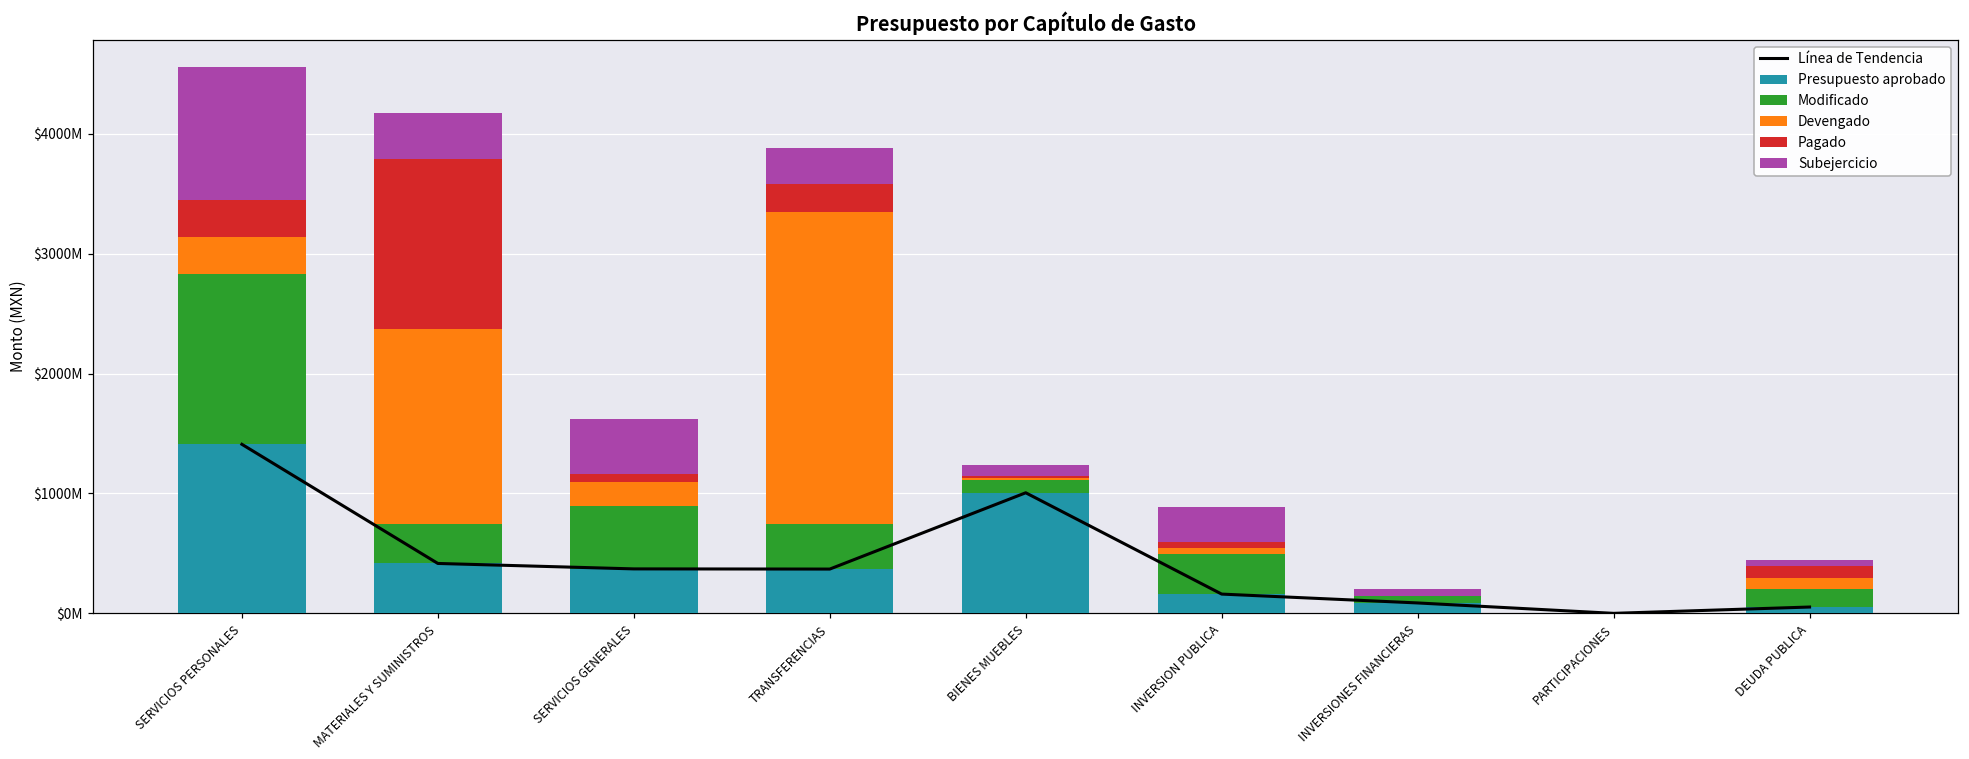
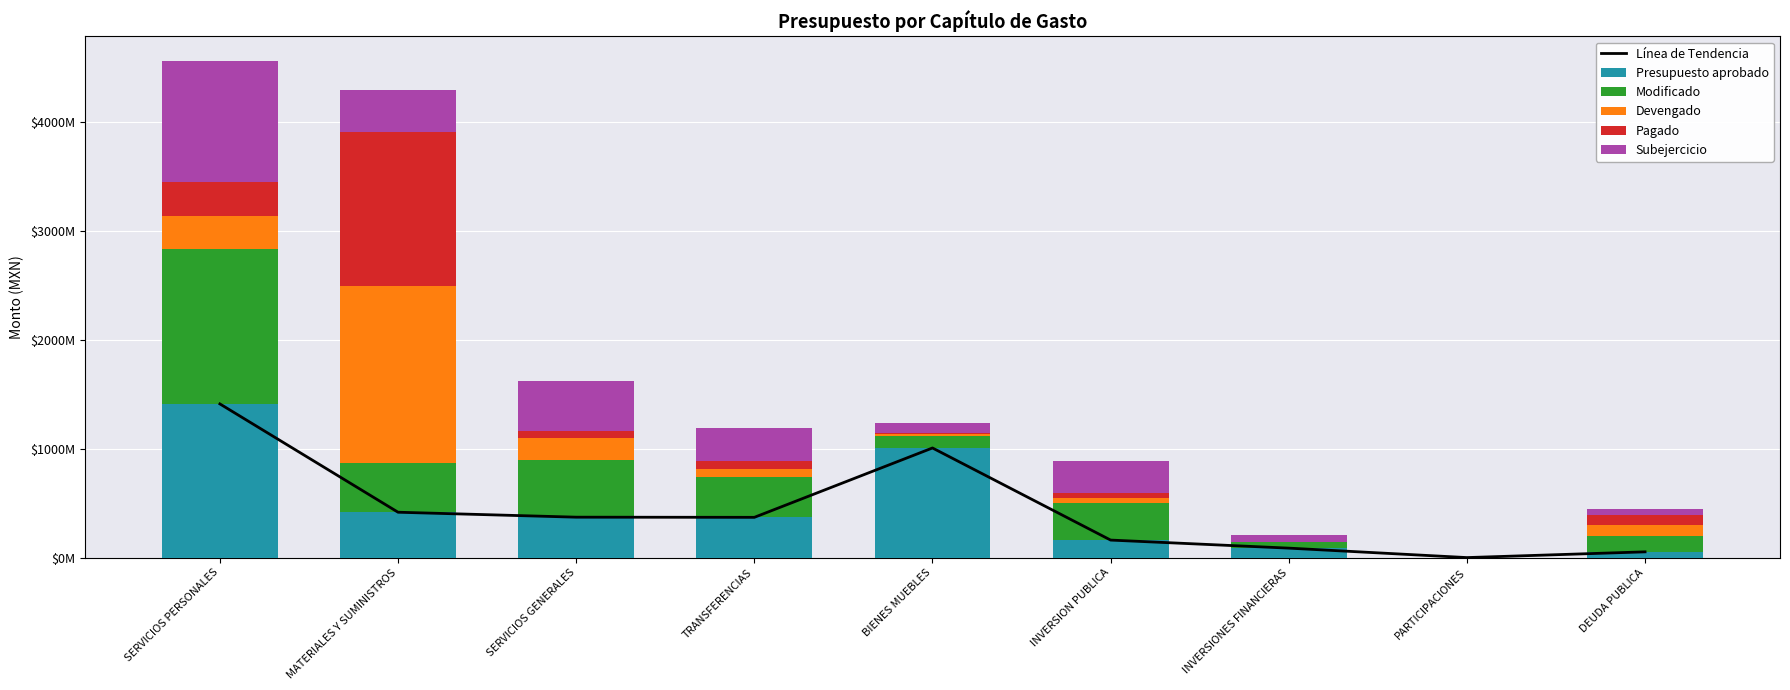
  {
    "Presupuesto aprobado": {
      "SERVICIOS PERSONALES": "$1410000000",
      "MATERIALES Y SUMINISTROS": "$420000000",
      "SERVICIOS GENERALES": "$370000000",
      "TRANSFERENCIAS": "$370000000",
      "BIENES MUEBLES": "$1010000000",
      "INVERSION PUBLICA": "$160000000",
      "INVERSIONES FINANCIERAS": "$90000000",
      "PARTICIPACIONES": "$0",
      "DEUDA PUBLICA": "$50000000"
    },
    "Modificado": {
      "SERVICIOS PERSONALES": "$1420000000",
-     "MATERIALES Y SUMINISTROS": "$330000000",
+     "MATERIALES Y SUMINISTROS": "$450000000",
      "SERVICIOS GENERALES": "$520000000",
      "TRANSFERENCIAS": "$370000000",
      "BIENES MUEBLES": "$110000000",
      "INVERSION PUBLICA": "$340000000",
      "INVERSIONES FINANCIERAS": "$60000000",
      "PARTICIPACIONES": "$0",
      "DEUDA PUBLICA": "$150000000"
    },
    "Devengado": {
      "SERVICIOS PERSONALES": "$310000000",
      "MATERIALES Y SUMINISTROS": "$1620000000",
      "SERVICIOS GENERALES": "$200000000",
-     "TRANSFERENCIAS": "$2610000000",
+     "TRANSFERENCIAS": "$70000000",
      "INVERSION PUBLICA": "$50000000",
      "INVERSIONES FINANCIERAS": "$0",
      "PARTICIPACIONES": "$0",
      "DEUDA PUBLICA": "$100000000"
    },
    "Pagado": {
      "SERVICIOS PERSONALES": "$310000000",
      "MATERIALES Y SUMINISTROS": "$1420000000",
      "SERVICIOS GENERALES": "$60000000",
-     "TRANSFERENCIAS": "$230000000",
+     "TRANSFERENCIAS": "$70000000",
      "INVERSION PUBLICA": "$50000000",
      "INVERSIONES FINANCIERAS": "$0",
      "PARTICIPACIONES": "$0",
      "DEUDA PUBLICA": "$100000000"
    },
    "Subejercicio": {
      "SERVICIOS PERSONALES": "$1110000000",
      "MATERIALES Y SUMINISTROS": "$380000000",
      "SERVICIOS GENERALES": "$460000000",
      "TRANSFERENCIAS": "$300000000",
      "BIENES MUEBLES": "$90000000",
      "INVERSION PUBLICA": "$290000000",
      "INVERSIONES FINANCIERAS": "$60000000",
      "PARTICIPACIONES": "$0",
      "DEUDA PUBLICA": "$50000000"
    }
  }
